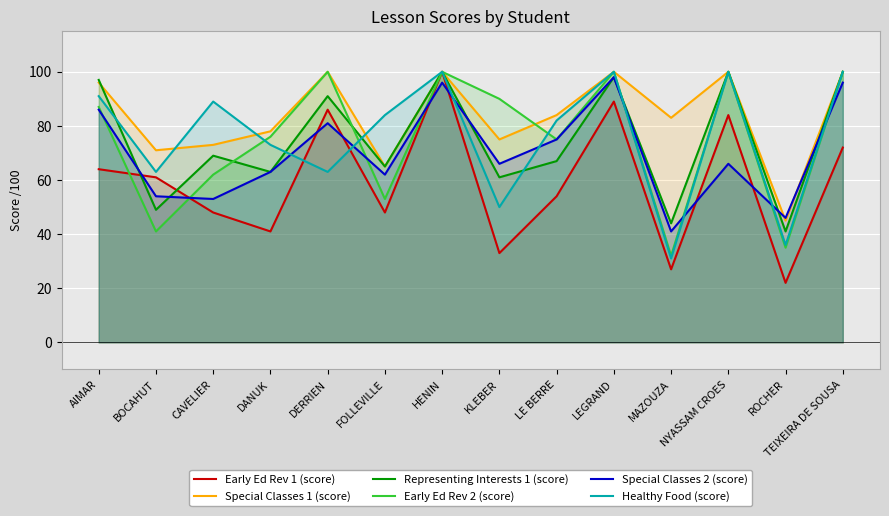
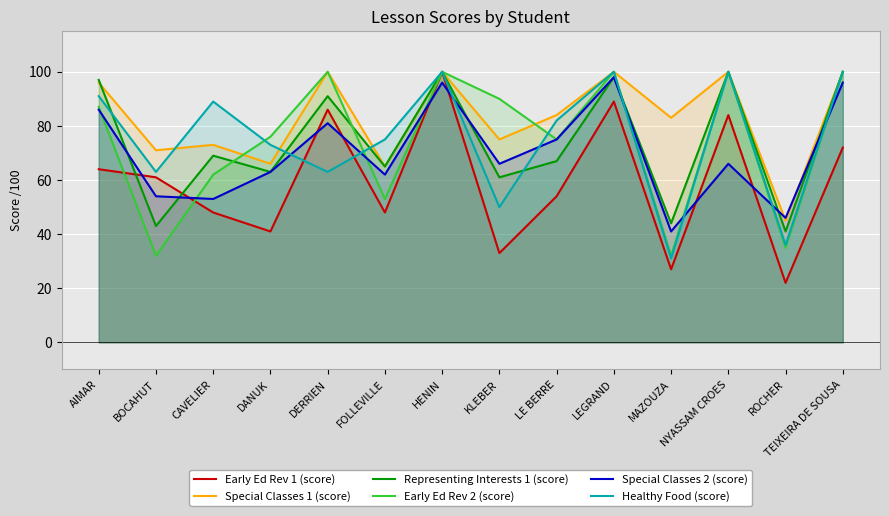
  {
    "Early Ed Rev 1 (score)": {
      "AIMAR": 64,
      "BOCAHUT": 61,
      "CAVELIER": 48,
      "DANUK": 41,
      "DERRIEN": 86,
      "FOLLEVILLE": 48,
      "KLEBER": 33,
      "LE BERRE": 54,
      "LEGRAND": 89,
      "MAZOUZA": 27,
      "NYASSAM CROES": 84,
      "ROCHER": 22,
      "TEIXEIRA DE SOUSA": 72
    },
    "Special Classes 1 (score)": {
      "AIMAR": 96,
      "BOCAHUT": 71,
      "CAVELIER": 73,
-     "DANUK": 78,
+     "DANUK": 66,
      "KLEBER": 75,
      "LE BERRE": 84,
      "MAZOUZA": 83,
      "ROCHER": 45
    },
    "Representing Interests 1 (score)": {
      "AIMAR": 97,
-     "BOCAHUT": 49,
+     "BOCAHUT": 43,
      "CAVELIER": 69,
      "DERRIEN": 91,
      "KLEBER": 61,
      "LE BERRE": 67,
      "MAZOUZA": 44,
      "ROCHER": 41
    },
    "Early Ed Rev 2 (score)": {
      "AIMAR": 87,
-     "BOCAHUT": 41,
+     "BOCAHUT": 32,
      "CAVELIER": 62,
      "DANUK": 76,
      "FOLLEVILLE": 53,
      "KLEBER": 90,
      "MAZOUZA": 32,
      "ROCHER": 35
    },
    "Special Classes 2 (score)": {
      "AIMAR": 86,
      "BOCAHUT": 54,
      "CAVELIER": 53,
      "DERRIEN": 81,
      "FOLLEVILLE": 62,
      "HENIN": 96,
      "KLEBER": 66,
      "MAZOUZA": 41,
      "NYASSAM CROES": 66,
      "ROCHER": 46,
      "TEIXEIRA DE SOUSA": 96
    },
    "Healthy Food (score)": {
      "AIMAR": 91,
      "BOCAHUT": 63,
      "CAVELIER": 89,
      "DANUK": 73,
      "DERRIEN": 63,
-     "FOLLEVILLE": 84,
+     "FOLLEVILLE": 75,
      "KLEBER": 50,
      "LE BERRE": 82,
      "MAZOUZA": 31,
      "ROCHER": 36
    }
  }
